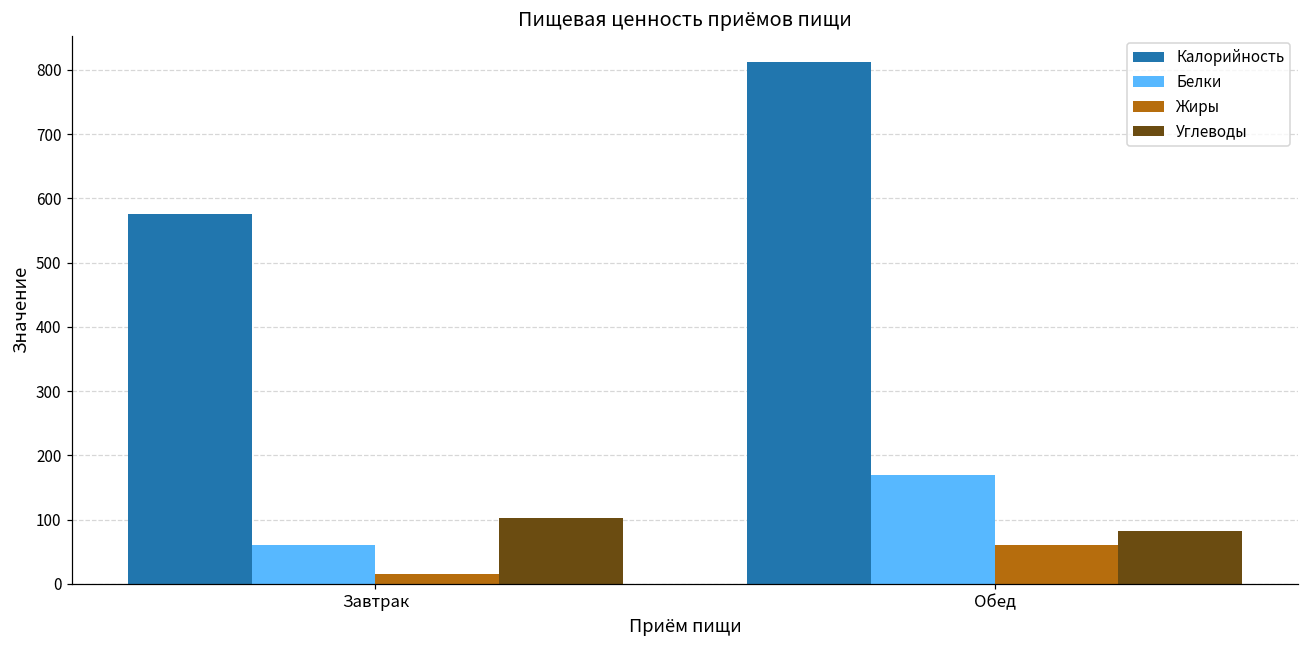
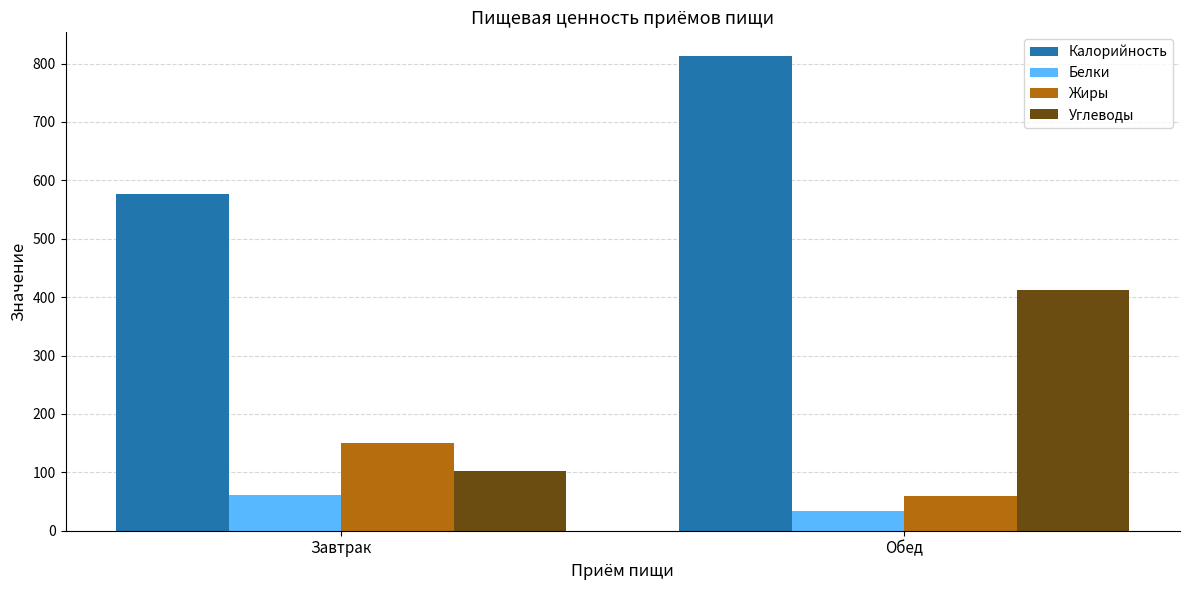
  {
    "Калорийность": {
      "Завтрак": 580,
      "Обед": 810
    },
    "Белки": {
      "Завтрак": 60,
-     "Обед": 170
+     "Обед": 30
    },
    "Жиры": {
-     "Завтрак": 10,
+     "Завтрак": 150,
      "Обед": 60
    },
    "Углеводы": {
      "Завтрак": 100,
-     "Обед": 80
+     "Обед": 410
    }
  }
